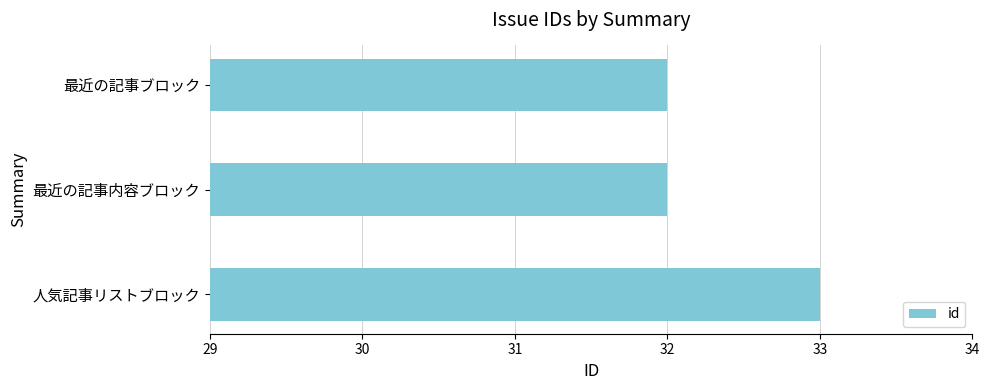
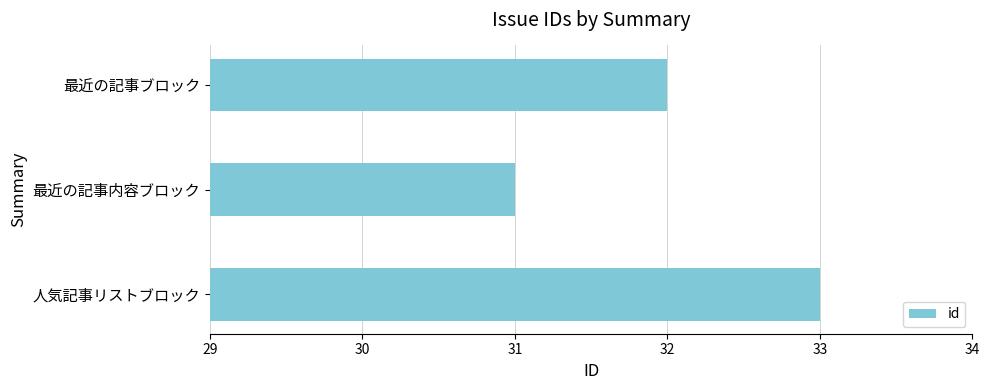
  {
    "最近の記事ブロック": 32,
-   "最近の記事内容ブロック": 32,
+   "最近の記事内容ブロック": 31,
    "人気記事リストブロック": 33
  }
